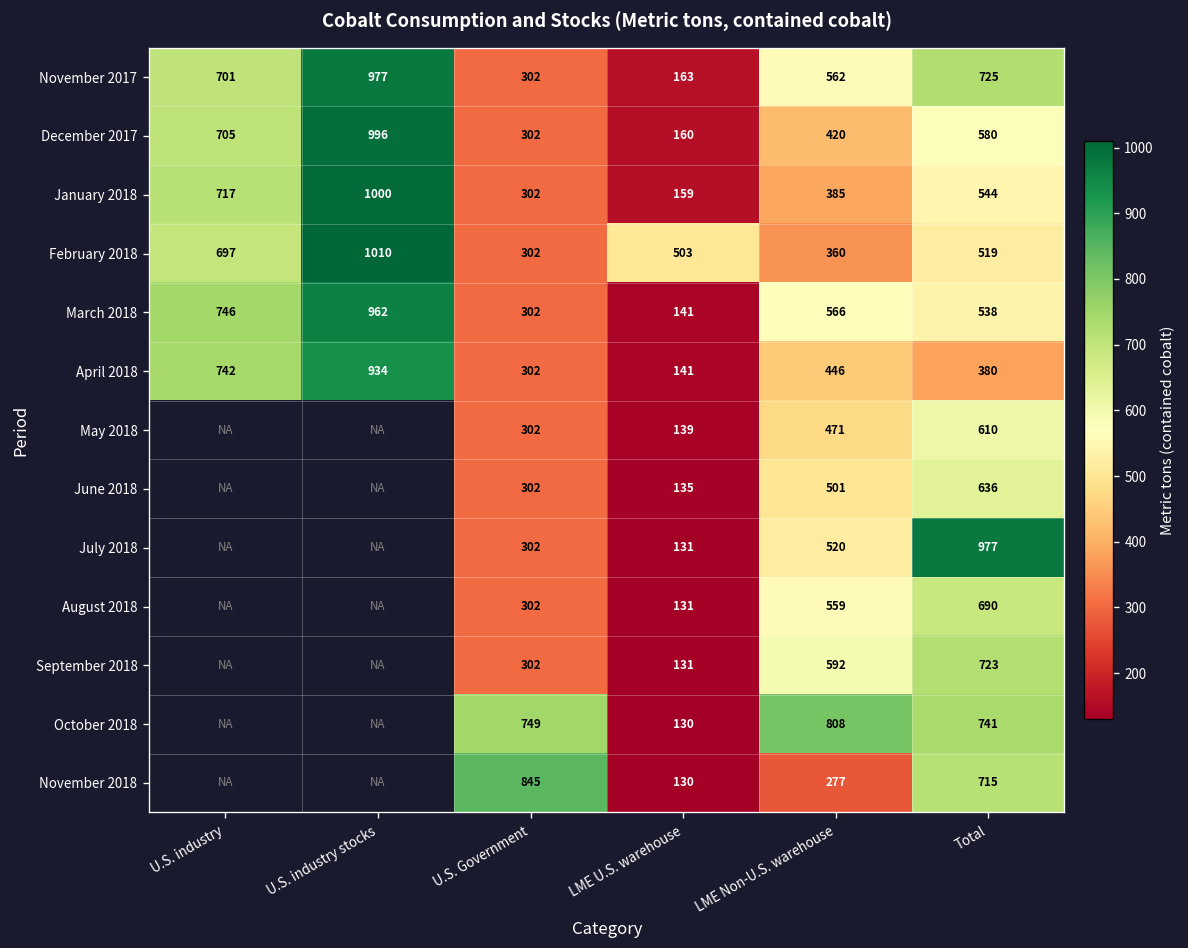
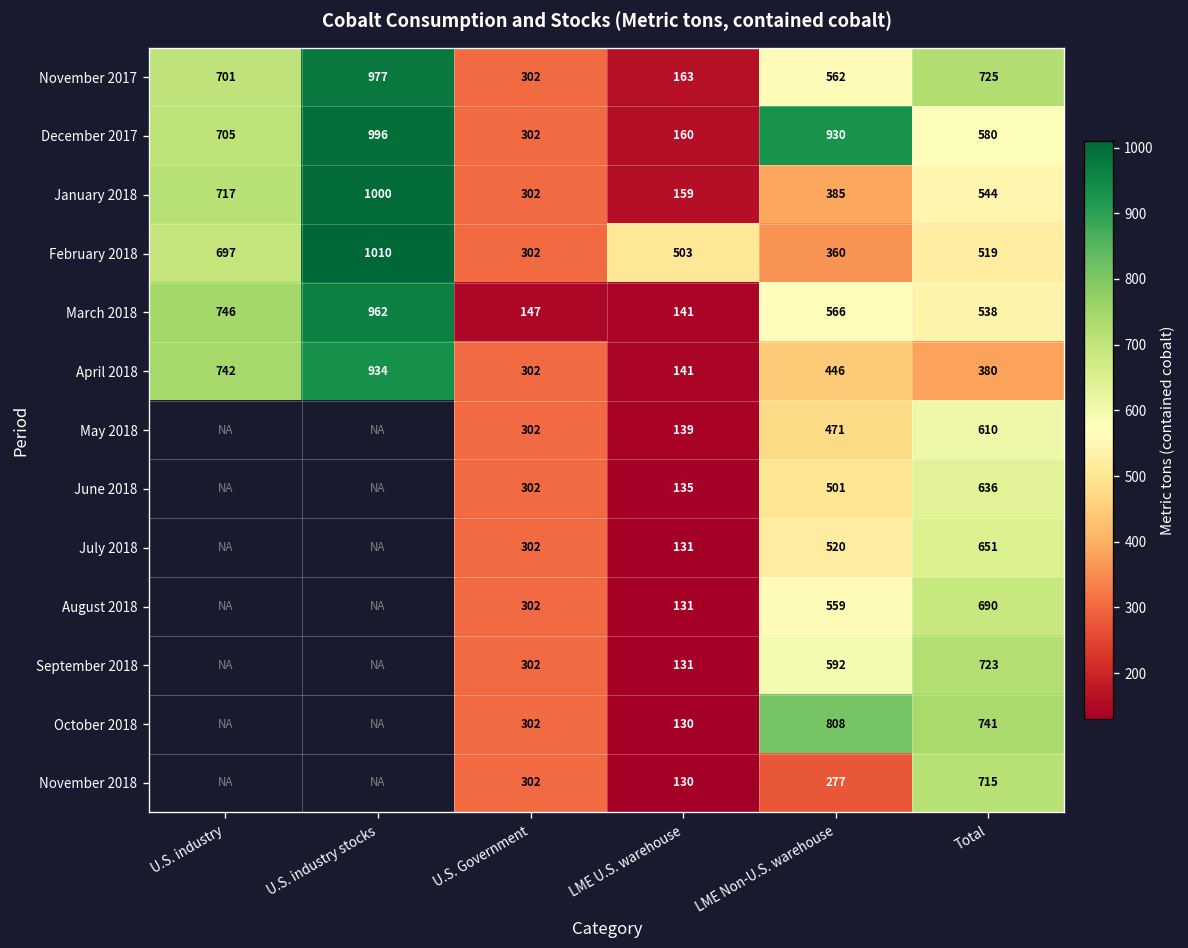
  {
    "November 2017": {
      "U.S. industry": 701,
      "U.S. industry stocks": 977,
      "U.S. Government": 302,
      "LME U.S. warehouse": 163,
      "LME Non-U.S. warehouse": 562,
      "Total": 725
    },
    "December 2017": {
      "U.S. industry": 705,
      "U.S. industry stocks": 996,
      "U.S. Government": 302,
      "LME U.S. warehouse": 160,
-     "LME Non-U.S. warehouse": 420,
+     "LME Non-U.S. warehouse": 930,
      "Total": 580
    },
    "January 2018": {
      "U.S. industry": 717,
      "U.S. industry stocks": 1000,
      "U.S. Government": 302,
      "LME U.S. warehouse": 159,
      "LME Non-U.S. warehouse": 385,
      "Total": 544
    },
    "February 2018": {
      "U.S. industry": 697,
      "U.S. industry stocks": 1010,
      "U.S. Government": 302,
      "LME U.S. warehouse": 503,
      "LME Non-U.S. warehouse": 360,
      "Total": 519
    },
    "March 2018": {
      "U.S. industry": 746,
      "U.S. industry stocks": 962,
-     "U.S. Government": 302,
+     "U.S. Government": 147,
      "LME U.S. warehouse": 141,
      "LME Non-U.S. warehouse": 566,
      "Total": 538
    },
    "April 2018": {
      "U.S. industry": 742,
      "U.S. industry stocks": 934,
      "U.S. Government": 302,
      "LME U.S. warehouse": 141,
      "LME Non-U.S. warehouse": 446,
      "Total": 380
    },
    "May 2018": {
      "U.S. Government": 302,
      "LME U.S. warehouse": 139,
      "LME Non-U.S. warehouse": 471,
      "Total": 610
    },
    "June 2018": {
      "U.S. Government": 302,
      "LME U.S. warehouse": 135,
      "LME Non-U.S. warehouse": 501,
      "Total": 636
    },
    "July 2018": {
      "U.S. Government": 302,
      "LME U.S. warehouse": 131,
      "LME Non-U.S. warehouse": 520,
-     "Total": 977
+     "Total": 651
    },
    "August 2018": {
      "U.S. Government": 302,
      "LME U.S. warehouse": 131,
      "LME Non-U.S. warehouse": 559,
      "Total": 690
    },
    "September 2018": {
      "U.S. Government": 302,
      "LME U.S. warehouse": 131,
      "LME Non-U.S. warehouse": 592,
      "Total": 723
    },
    "October 2018": {
-     "U.S. Government": 749,
+     "U.S. Government": 302,
      "LME U.S. warehouse": 130,
      "LME Non-U.S. warehouse": 808,
      "Total": 741
    },
    "November 2018": {
-     "U.S. Government": 845,
+     "U.S. Government": 302,
      "LME U.S. warehouse": 130,
      "LME Non-U.S. warehouse": 277,
      "Total": 715
    }
  }
